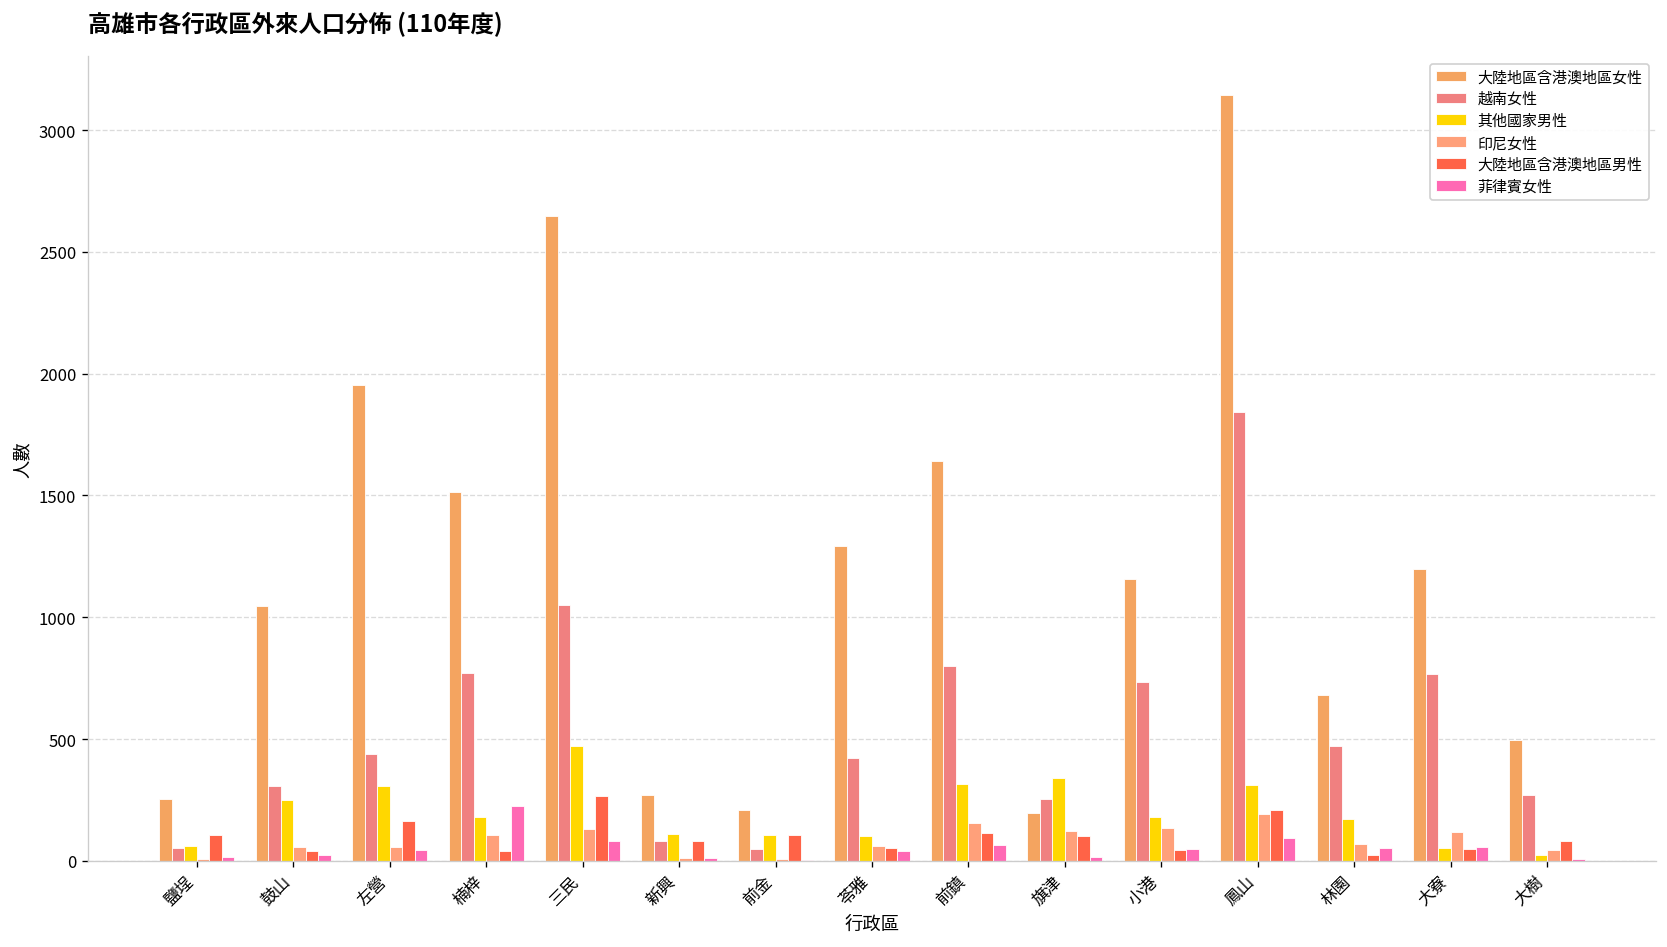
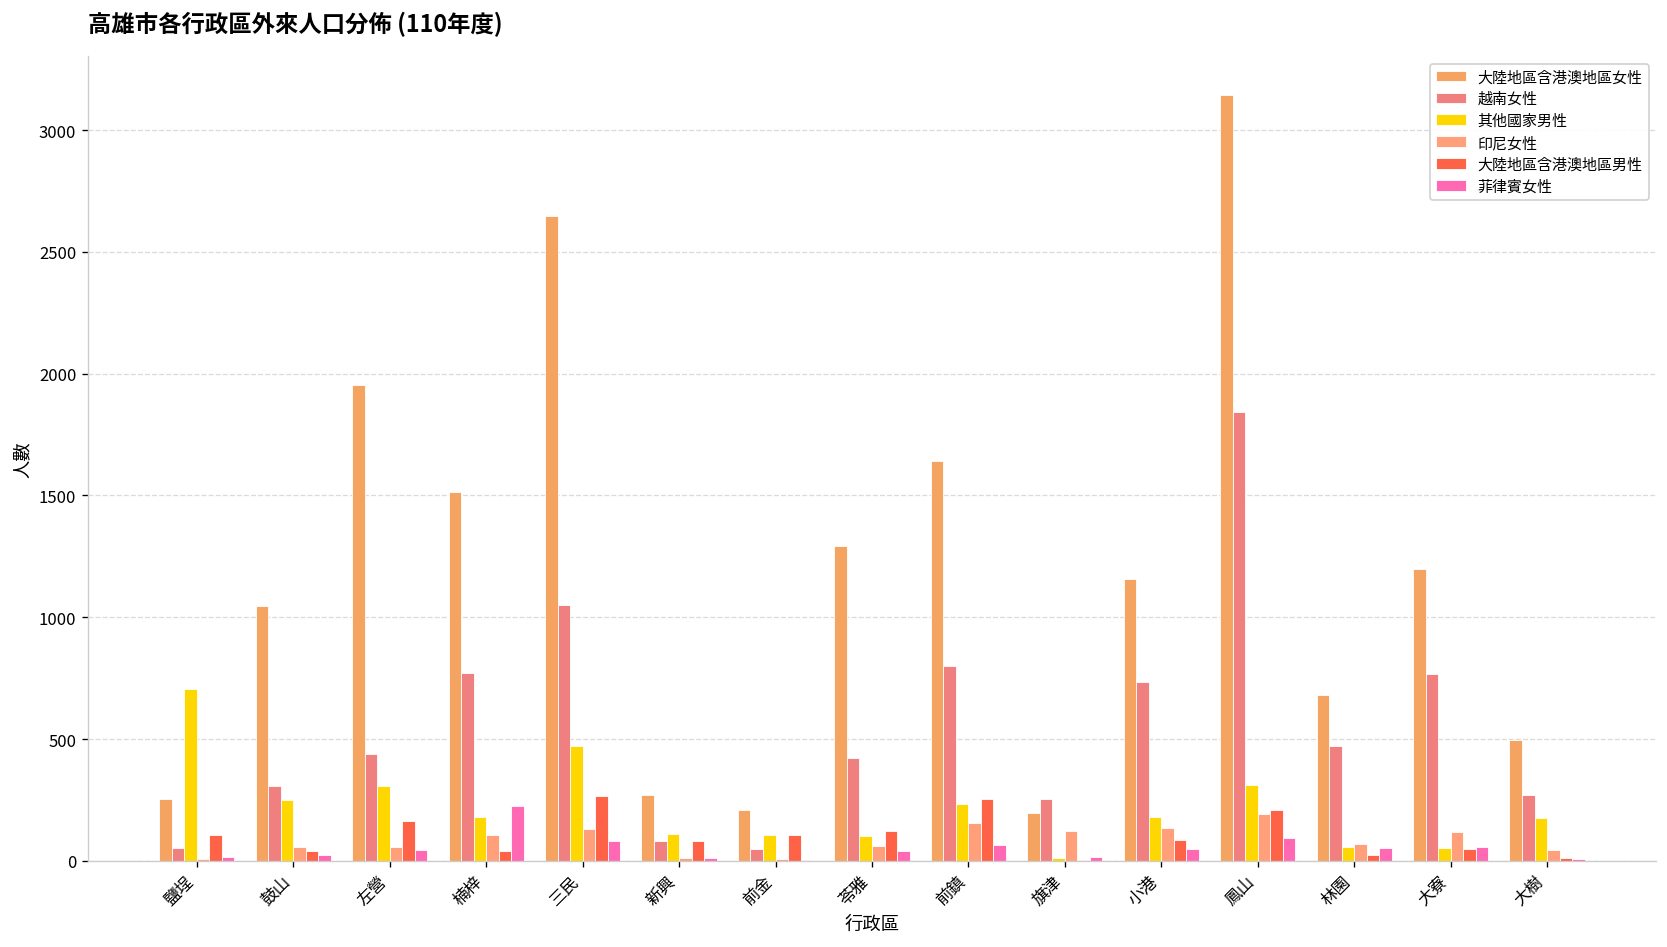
  {
    "其他國家男性": {
-     "鹽埕": 60,
+     "鹽埕": 710,
      "鼓山": 250,
      "左營": 310,
      "楠梓": 180,
      "三民": 470,
      "新興": 110,
      "前金": 110,
      "苓雅": 100,
-     "前鎮": 320,
-     "旗津": 340,
+     "前鎮": 230,
+     "旗津": 10,
      "小港": 180,
      "鳳山": 310,
-     "林園": 170,
+     "林園": 60,
      "大寮": 50,
-     "大樹": 20
+     "大樹": 180
    },
    "大陸地區含港澳地區男性": {
      "鹽埕": 110,
      "鼓山": 40,
      "左營": 160,
      "楠梓": 40,
      "三民": 270,
      "新興": 80,
      "前金": 110,
-     "苓雅": 50,
-     "前鎮": 120,
-     "旗津": 100,
-     "小港": 50,
+     "苓雅": 120,
+     "前鎮": 260,
+     "旗津": 0,
+     "小港": 90,
      "鳳山": 210,
      "林園": 20,
      "大寮": 50,
-     "大樹": 80
+     "大樹": 10
    }
  }
